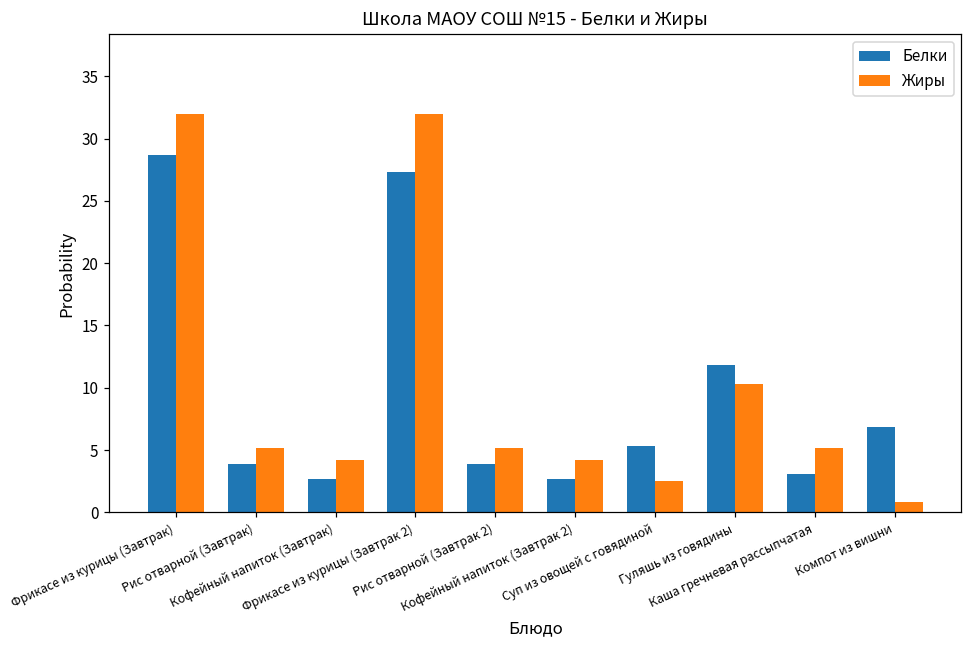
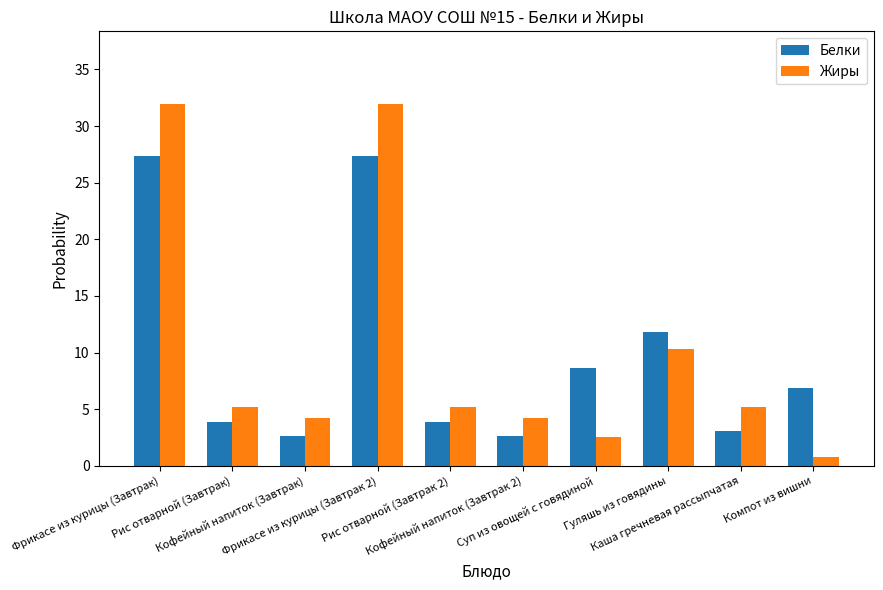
  {
    "Белки": {
-     "Фрикасе из курицы (Завтрак)": 28.7,
+     "Фрикасе из курицы (Завтрак)": 27.4,
      "Рис отварной (Завтрак)": 3.9,
      "Кофейный напиток (Завтрак)": 2.7,
      "Фрикасе из курицы (Завтрак 2)": 27.4,
      "Рис отварной (Завтрак 2)": 3.9,
      "Кофейный напиток (Завтрак 2)": 2.7,
-     "Суп из овощей с говядиной": 5.3,
+     "Суп из овощей с говядиной": 8.7,
      "Гуляшь из говядины": 11.8,
      "Каша гречневая рассыпчатая": 3.1,
      "Компот из вишни": 6.8
    },
    "Жиры": {
      "Фрикасе из курицы (Завтрак)": 32.0,
      "Рис отварной (Завтрак)": 5.2,
      "Кофейный напиток (Завтрак)": 4.2,
      "Фрикасе из курицы (Завтрак 2)": 32.0,
      "Рис отварной (Завтрак 2)": 5.2,
      "Кофейный напиток (Завтрак 2)": 4.2,
      "Суп из овощей с говядиной": 2.5,
      "Гуляшь из говядины": 10.3,
      "Каша гречневая рассыпчатая": 5.2,
      "Компот из вишни": 0.8
    }
  }
